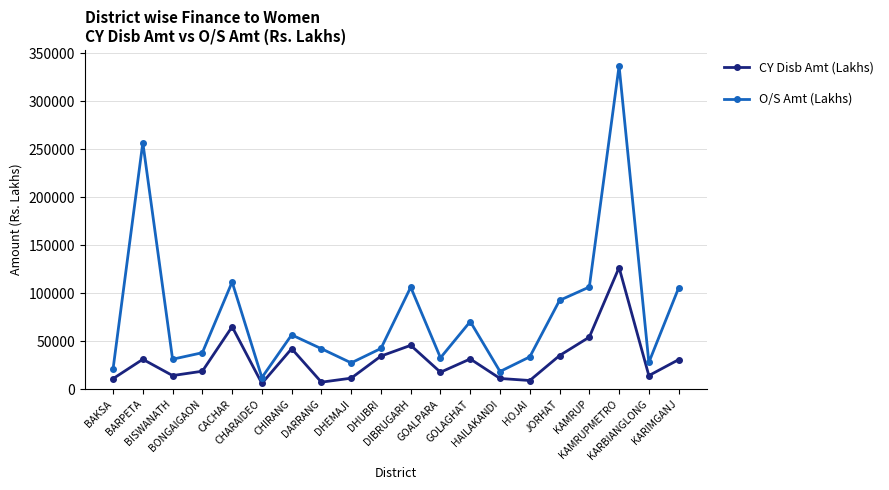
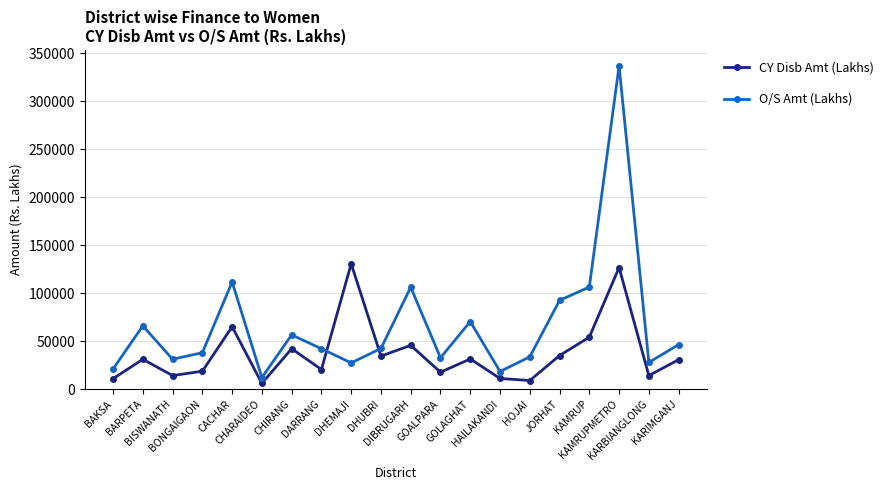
  {
    "CY Disb Amt (Lakhs)": {
      "BAKSA": 10000,
      "BARPETA": 30000,
      "BISWANATH": 10000,
      "BONGAIGAON": 20000,
      "CACHAR": 60000,
      "CHARAIDEO": 10000,
      "CHIRANG": 40000,
-     "DARRANG": 10000,
-     "DHEMAJI": 10000,
+     "DARRANG": 20000,
+     "DHEMAJI": 130000,
      "DHUBRI": 30000,
      "DIBRUGARH": 50000,
      "GOALPARA": 20000,
      "GOLAGHAT": 30000,
      "HAILAKANDI": 10000,
      "HOJAI": 10000,
      "JORHAT": 30000,
      "KAMRUP": 50000,
      "KAMRUPMETRO": 130000,
      "KARBIANGLONG": 10000,
      "KARIMGANJ": 30000
    },
    "O/S Amt (Lakhs)": {
      "BAKSA": 20000,
-     "BARPETA": 260000,
+     "BARPETA": 70000,
      "BISWANATH": 30000,
      "BONGAIGAON": 40000,
      "CACHAR": 110000,
      "CHARAIDEO": 10000,
      "CHIRANG": 60000,
      "DARRANG": 40000,
      "DHEMAJI": 30000,
      "DHUBRI": 40000,
      "DIBRUGARH": 110000,
      "GOALPARA": 30000,
      "GOLAGHAT": 70000,
      "HAILAKANDI": 20000,
      "HOJAI": 30000,
      "JORHAT": 90000,
      "KAMRUP": 110000,
      "KAMRUPMETRO": 340000,
      "KARBIANGLONG": 30000,
-     "KARIMGANJ": 110000
+     "KARIMGANJ": 50000
    }
  }
